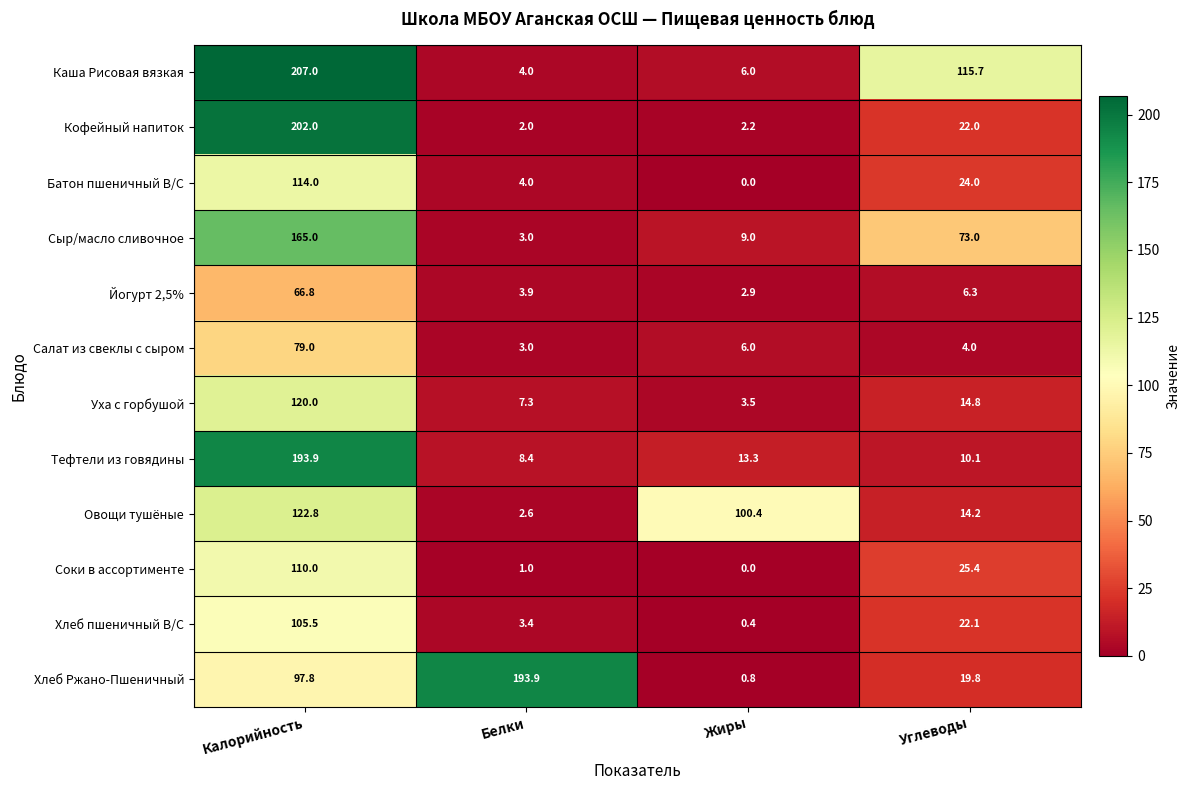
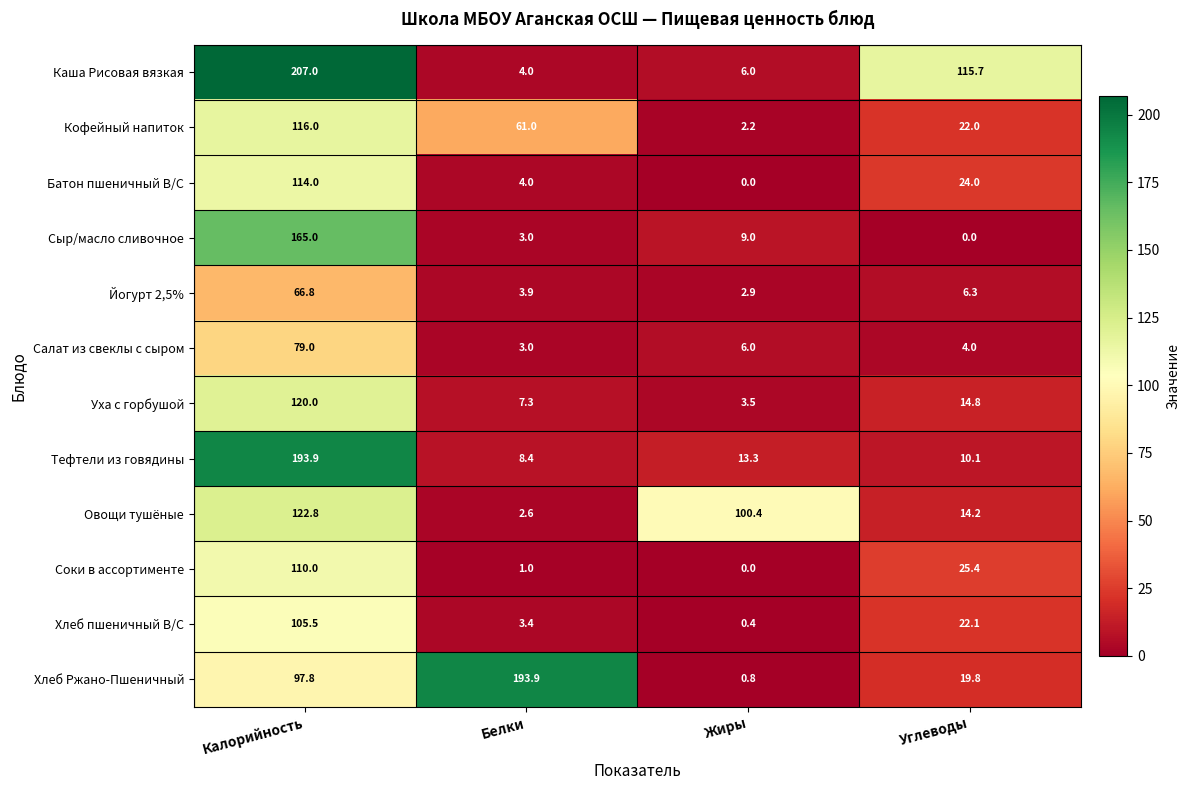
  {
    "Каша Рисовая вязкая": {
      "Калорийность": 207.0,
      "Белки": 4.0,
      "Жиры": 6.0,
      "Углеводы": 115.7
    },
    "Кофейный напиток": {
-     "Калорийность": 202.0,
-     "Белки": 2.0,
+     "Калорийность": 116.0,
+     "Белки": 61.0,
      "Жиры": 2.2,
      "Углеводы": 22.0
    },
    "Батон пшеничный В/С": {
      "Калорийность": 114.0,
      "Белки": 4.0,
      "Жиры": 0.0,
      "Углеводы": 24.0
    },
    "Сыр/масло сливочное": {
      "Калорийность": 165.0,
      "Белки": 3.0,
      "Жиры": 9.0,
-     "Углеводы": 73.0
+     "Углеводы": 0.0
    },
    "Йогурт 2,5%": {
      "Калорийность": 66.8,
      "Белки": 3.9,
      "Жиры": 2.9,
      "Углеводы": 6.3
    },
    "Салат из свеклы с сыром": {
      "Калорийность": 79.0,
      "Белки": 3.0,
      "Жиры": 6.0,
      "Углеводы": 4.0
    },
    "Уха с горбушой": {
      "Калорийность": 120.0,
      "Белки": 7.3,
      "Жиры": 3.5,
      "Углеводы": 14.8
    },
    "Тефтели из говядины": {
      "Калорийность": 193.9,
      "Белки": 8.4,
      "Жиры": 13.3,
      "Углеводы": 10.1
    },
    "Овощи тушёные": {
      "Калорийность": 122.8,
      "Белки": 2.6,
      "Жиры": 100.4,
      "Углеводы": 14.2
    },
    "Соки в ассортименте": {
      "Калорийность": 110.0,
      "Белки": 1.0,
      "Жиры": 0.0,
      "Углеводы": 25.4
    },
    "Хлеб пшеничный В/С": {
      "Калорийность": 105.5,
      "Белки": 3.4,
      "Жиры": 0.4,
      "Углеводы": 22.1
    },
    "Хлеб Ржано-Пшеничный": {
      "Калорийность": 97.8,
      "Белки": 193.9,
      "Жиры": 0.8,
      "Углеводы": 19.8
    }
  }
